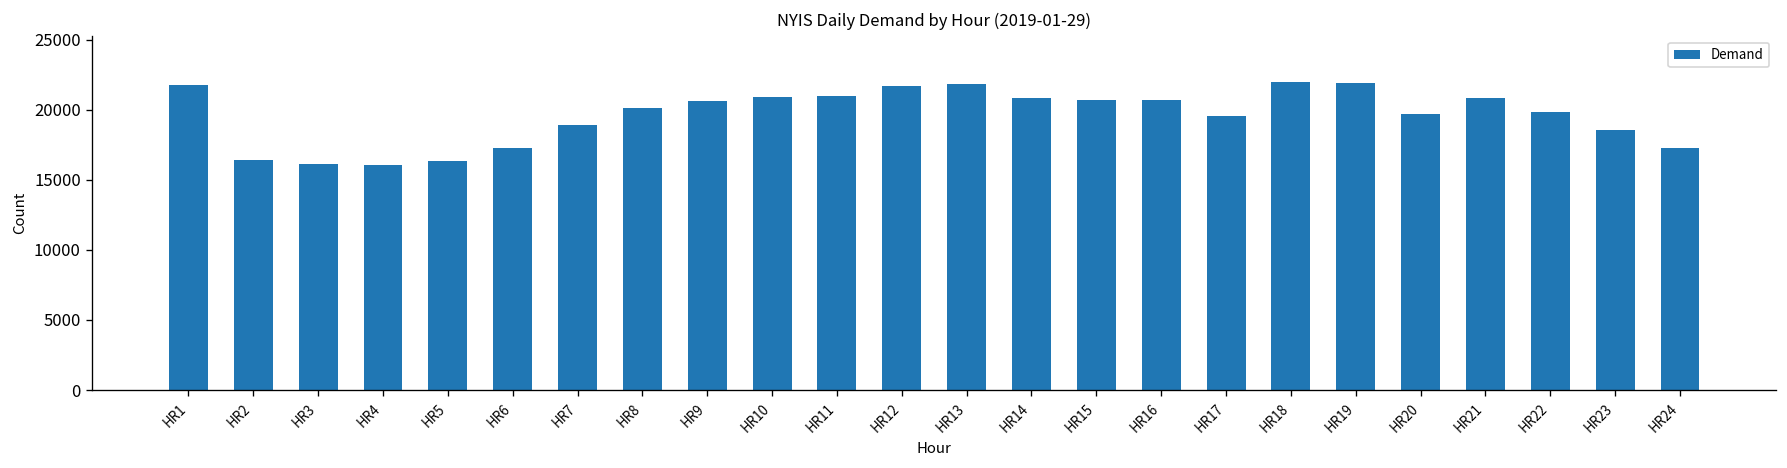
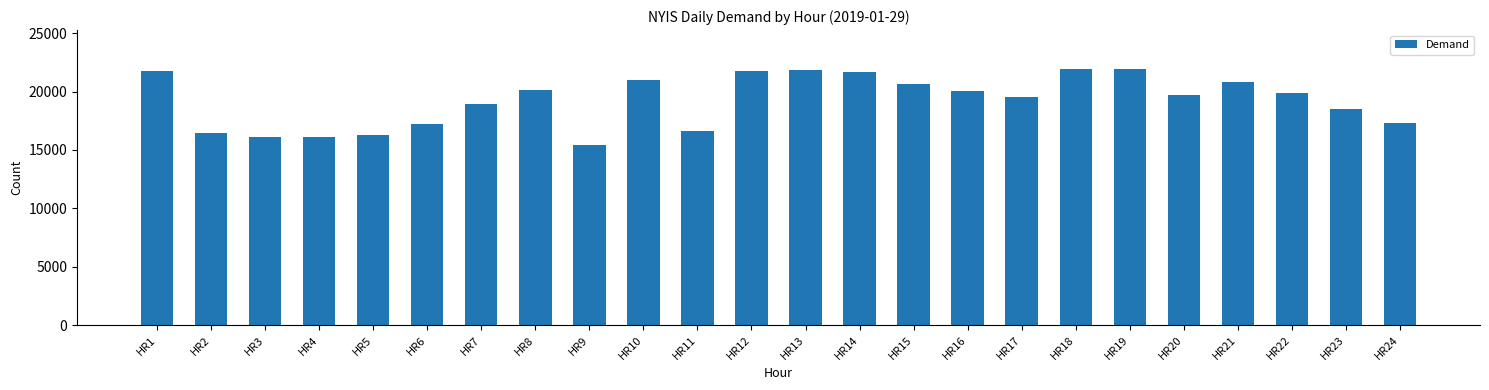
  {
    "HR1": 21800,
    "HR2": 16400,
    "HR3": 16100,
    "HR4": 16100,
    "HR5": 16300,
    "HR6": 17200,
    "HR7": 18900,
    "HR8": 20100,
-   "HR9": 20600,
+   "HR9": 15500,
    "HR10": 20900,
-   "HR11": 21000,
+   "HR11": 16700,
    "HR12": 21700,
    "HR13": 21800,
-   "HR14": 20800,
+   "HR14": 21600,
    "HR15": 20700,
-   "HR16": 20700,
+   "HR16": 20000,
    "HR17": 19600,
    "HR18": 22000,
    "HR19": 21900,
    "HR20": 19700,
    "HR21": 20800,
    "HR22": 19800,
    "HR23": 18500,
    "HR24": 17300
  }
